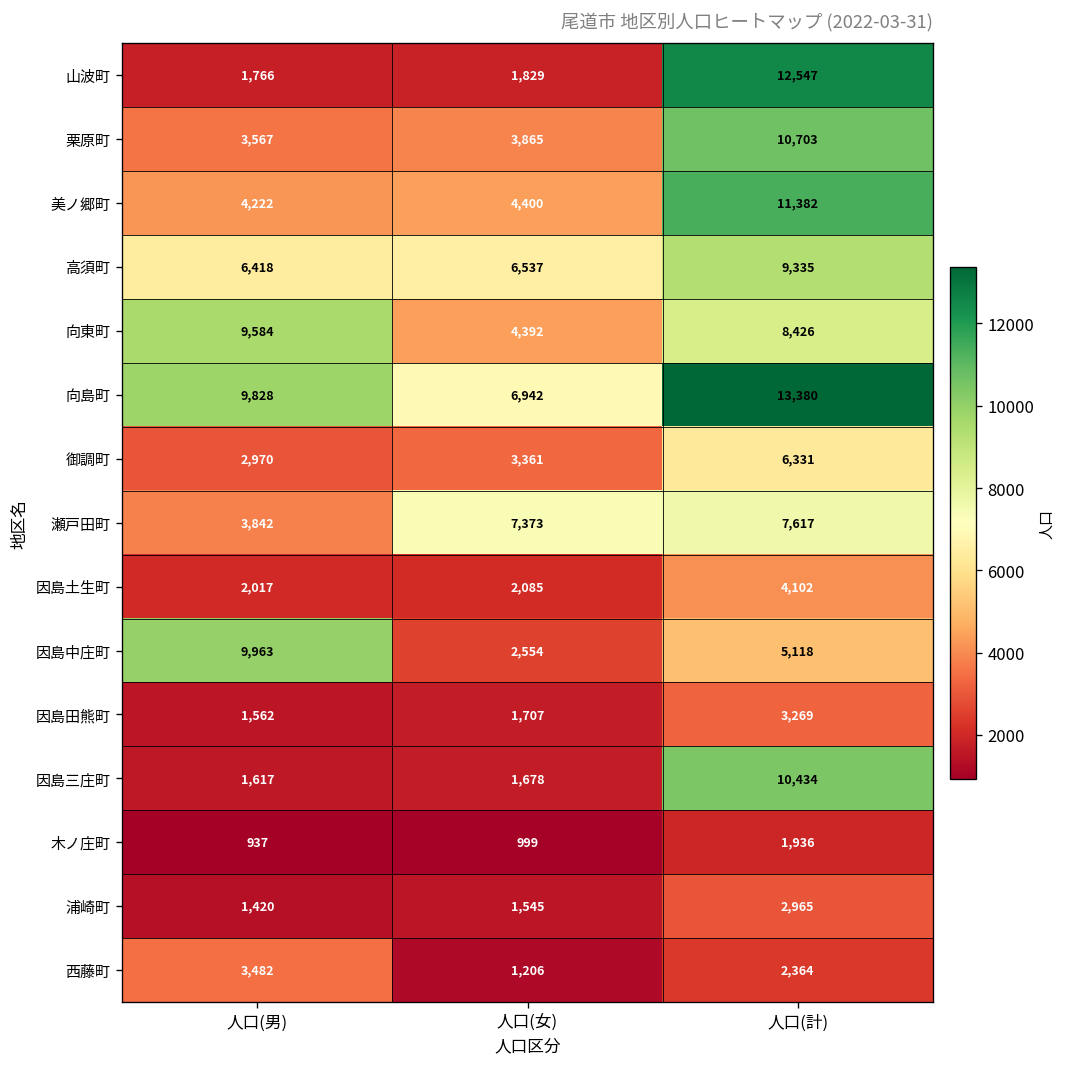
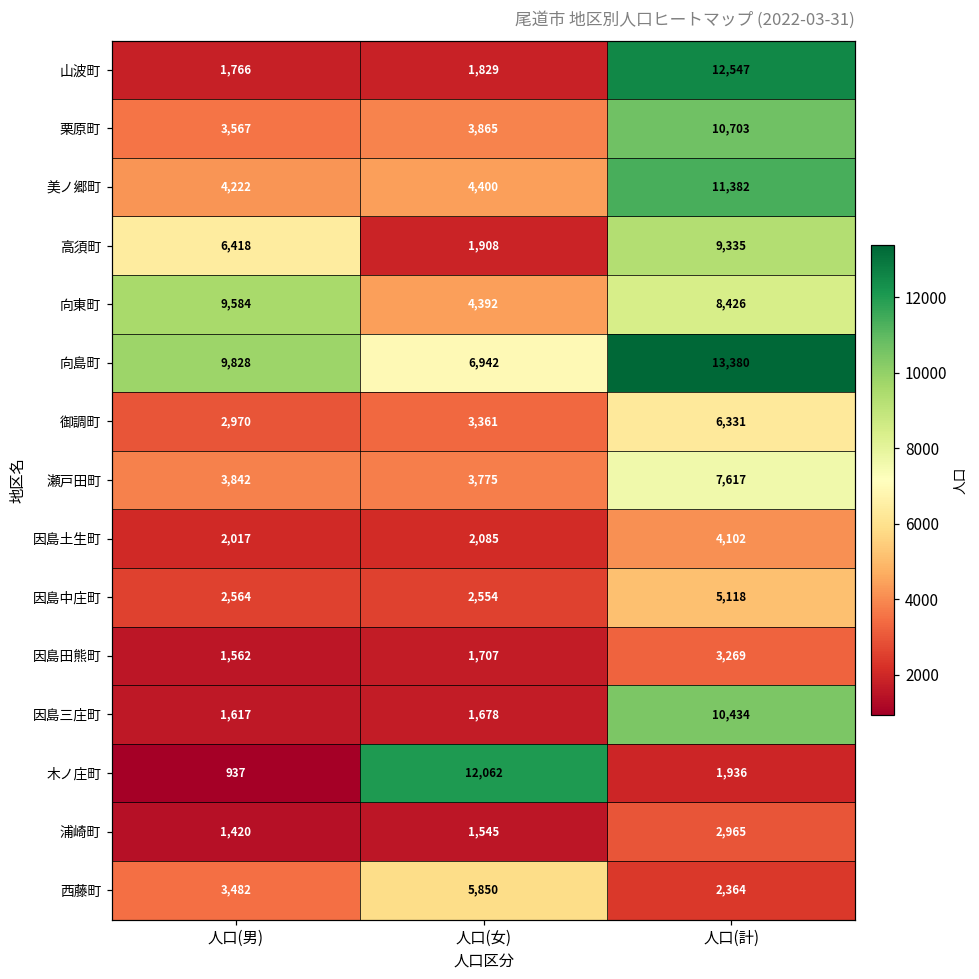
  {
    "山波町": {
      "人口(男)": "1,766",
      "人口(女)": "1,829",
      "人口(計)": "12,547"
    },
    "栗原町": {
      "人口(男)": "3,567",
      "人口(女)": "3,865",
      "人口(計)": "10,703"
    },
    "美ノ郷町": {
      "人口(男)": "4,222",
      "人口(女)": "4,400",
      "人口(計)": "11,382"
    },
    "高須町": {
      "人口(男)": "6,418",
-     "人口(女)": "6,537",
+     "人口(女)": "1,908",
      "人口(計)": "9,335"
    },
    "向東町": {
      "人口(男)": "9,584",
      "人口(女)": "4,392",
      "人口(計)": "8,426"
    },
    "向島町": {
      "人口(男)": "9,828",
      "人口(女)": "6,942",
      "人口(計)": "13,380"
    },
    "御調町": {
      "人口(男)": "2,970",
      "人口(女)": "3,361",
      "人口(計)": "6,331"
    },
    "瀬戸田町": {
      "人口(男)": "3,842",
-     "人口(女)": "7,373",
+     "人口(女)": "3,775",
      "人口(計)": "7,617"
    },
    "因島土生町": {
      "人口(男)": "2,017",
      "人口(女)": "2,085",
      "人口(計)": "4,102"
    },
    "因島中庄町": {
-     "人口(男)": "9,963",
+     "人口(男)": "2,564",
      "人口(女)": "2,554",
      "人口(計)": "5,118"
    },
    "因島田熊町": {
      "人口(男)": "1,562",
      "人口(女)": "1,707",
      "人口(計)": "3,269"
    },
    "因島三庄町": {
      "人口(男)": "1,617",
      "人口(女)": "1,678",
      "人口(計)": "10,434"
    },
    "木ノ庄町": {
      "人口(男)": "937",
-     "人口(女)": "999",
+     "人口(女)": "12,062",
      "人口(計)": "1,936"
    },
    "浦崎町": {
      "人口(男)": "1,420",
      "人口(女)": "1,545",
      "人口(計)": "2,965"
    },
    "西藤町": {
      "人口(男)": "3,482",
-     "人口(女)": "1,206",
+     "人口(女)": "5,850",
      "人口(計)": "2,364"
    }
  }
